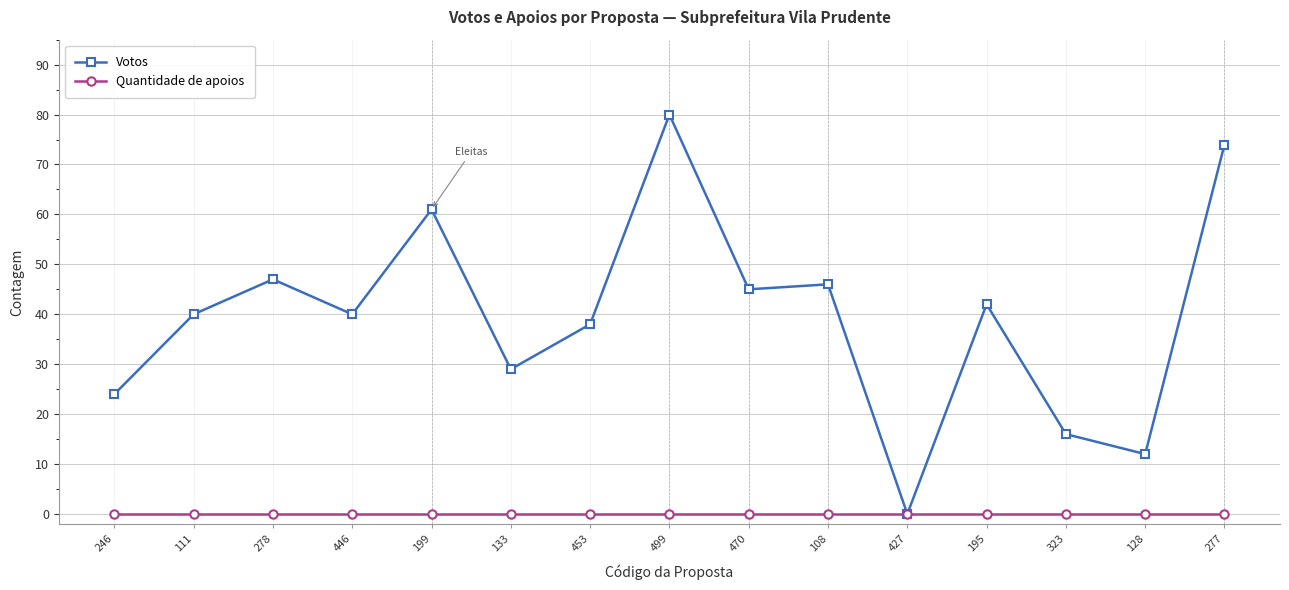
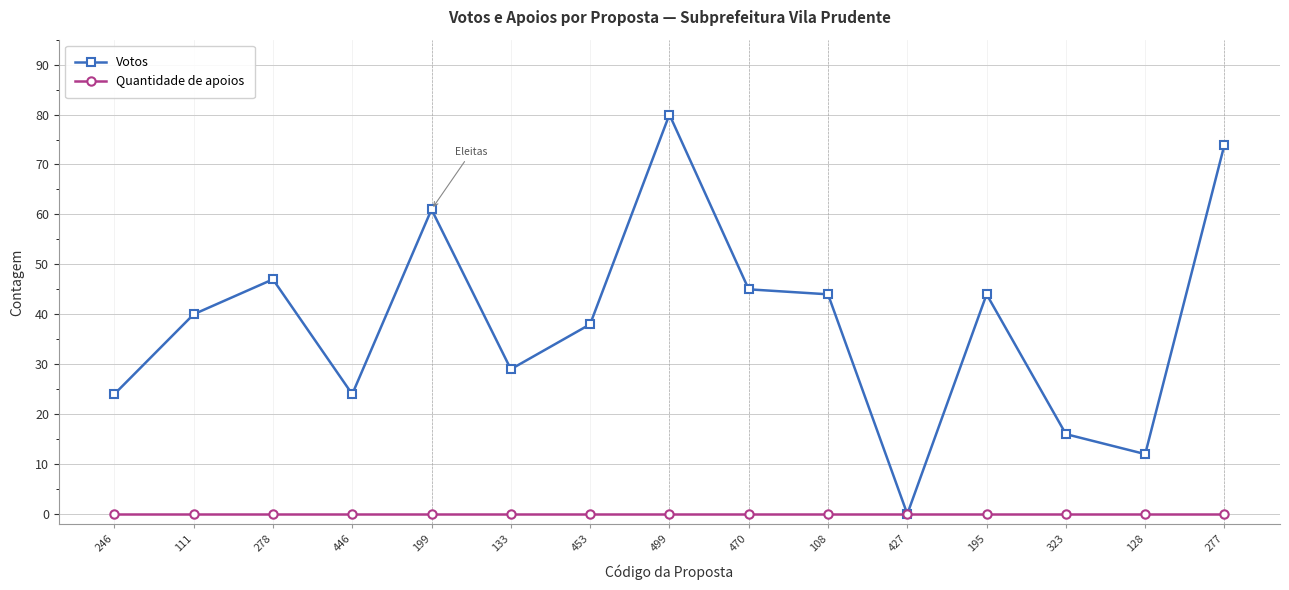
  {
    "Votos": {
      "246": 24,
      "111": 40,
      "278": 47,
-     "446": 40,
+     "446": 24,
      "199": 61,
      "133": 29,
      "453": 38,
      "499": 80,
      "470": 45,
-     "108": 46,
-     "195": 42,
+     "108": 44,
+     "195": 44,
      "323": 16,
      "128": 12,
      "277": 74
    },
    "Quantidade de apoios": {
      "246": 0,
      "111": 0,
      "278": 0,
      "446": 0,
      "199": 0,
      "133": 0,
      "453": 0,
      "499": 0,
      "470": 0,
      "108": 0,
      "195": 0,
      "323": 0,
      "128": 0,
      "277": 0
    }
  }
